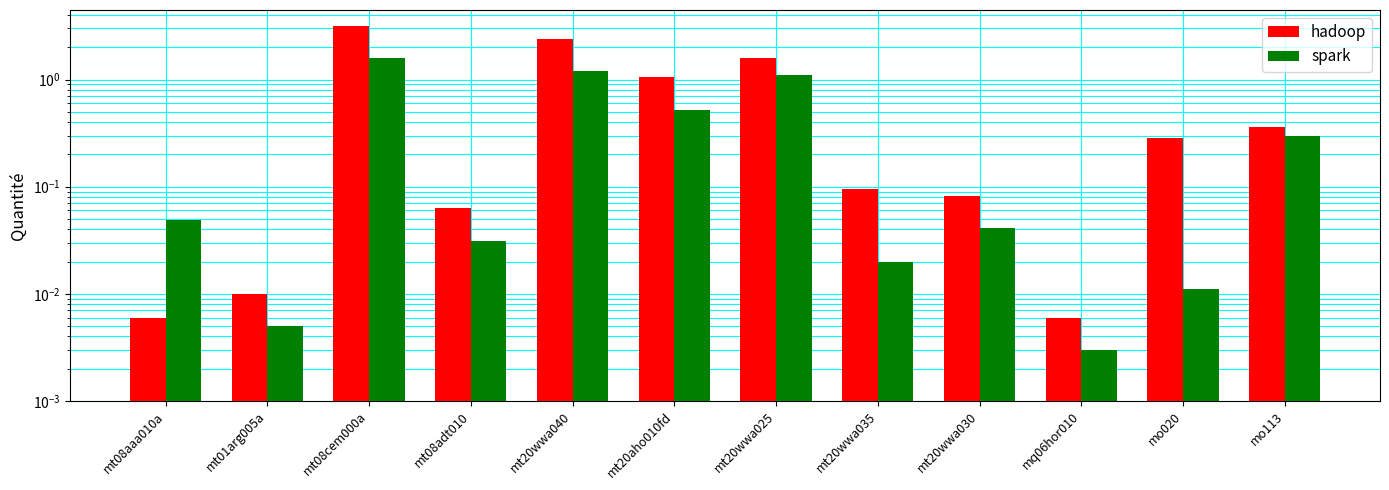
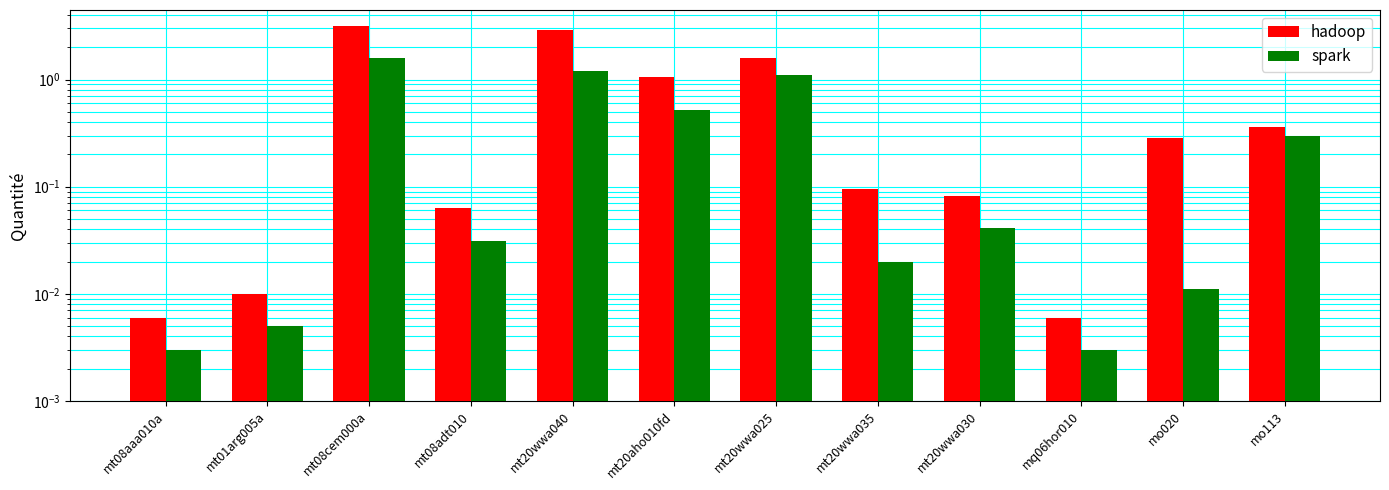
  {
    "hadoop": {
      "mt08aaa010a": 0.006,
      "mt01arg005a": 0.010,
      "mt08cem000a": 3.2,
      "mt08adt010": 0.06,
-     "mt20wwa040": 2.4,
+     "mt20wwa040": 2.9,
      "mt20aho010fd": 1.1,
      "mt20wwa025": 1.6,
      "mt20wwa035": 0.1,
      "mt20wwa030": 0.08,
      "mq06hor010": 0.006,
      "mo020": 0.28,
      "mo113": 0.36
    },
    "spark": {
-     "mt08aaa010a": 0.05,
+     "mt08aaa010a": 0.003,
      "mt01arg005a": 0.005,
      "mt08cem000a": 1.6,
      "mt08adt010": 0.031,
      "mt20wwa040": 1.2,
      "mt20aho010fd": 0.5,
      "mt20wwa025": 1.1,
      "mt20wwa035": 0.020,
      "mt20wwa030": 0.041,
      "mq06hor010": 0.003,
      "mo020": 0.011,
      "mo113": 0.30
    }
  }
